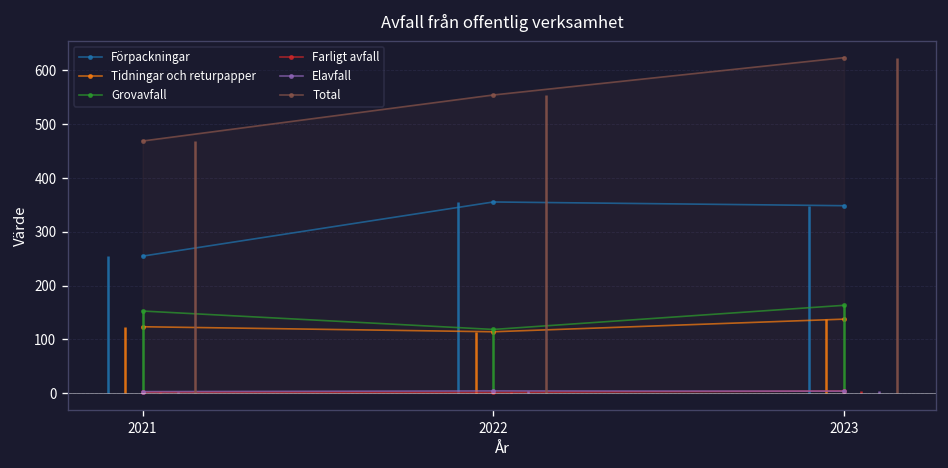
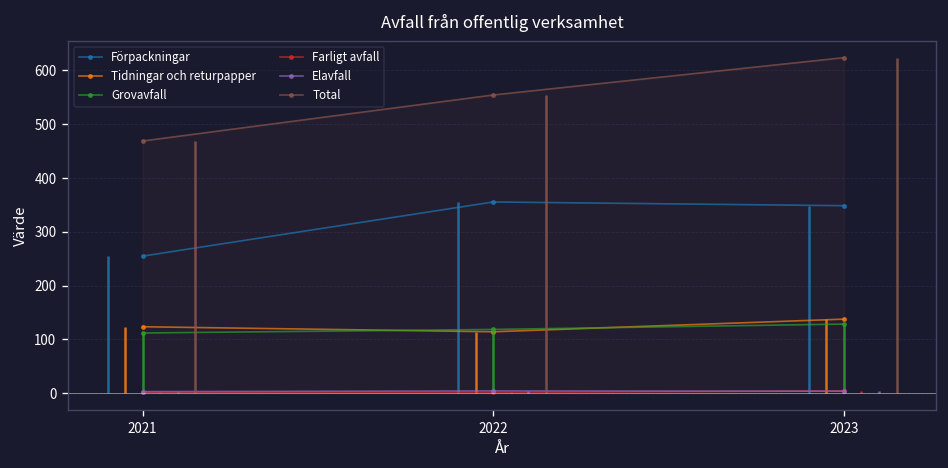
  {
    "Förpackningar": {
      "2021": 250,
      "2022": 360,
      "2023": 350
    },
    "Tidningar och returpapper": {
      "2021": 120,
      "2023": 140
    },
    "Grovavfall": {
-     "2021": 150,
-     "2023": 160
+     "2021": 110,
+     "2023": 130
    },
    "Total": {
      "2021": 470,
      "2022": 550,
      "2023": 620
    }
  }
